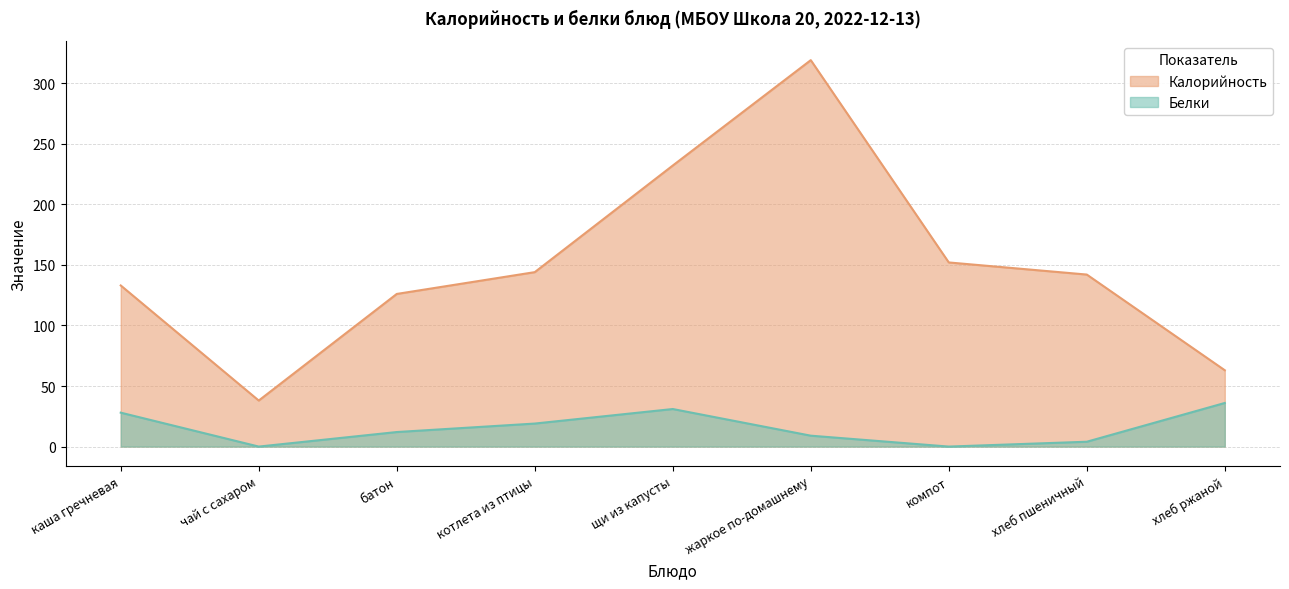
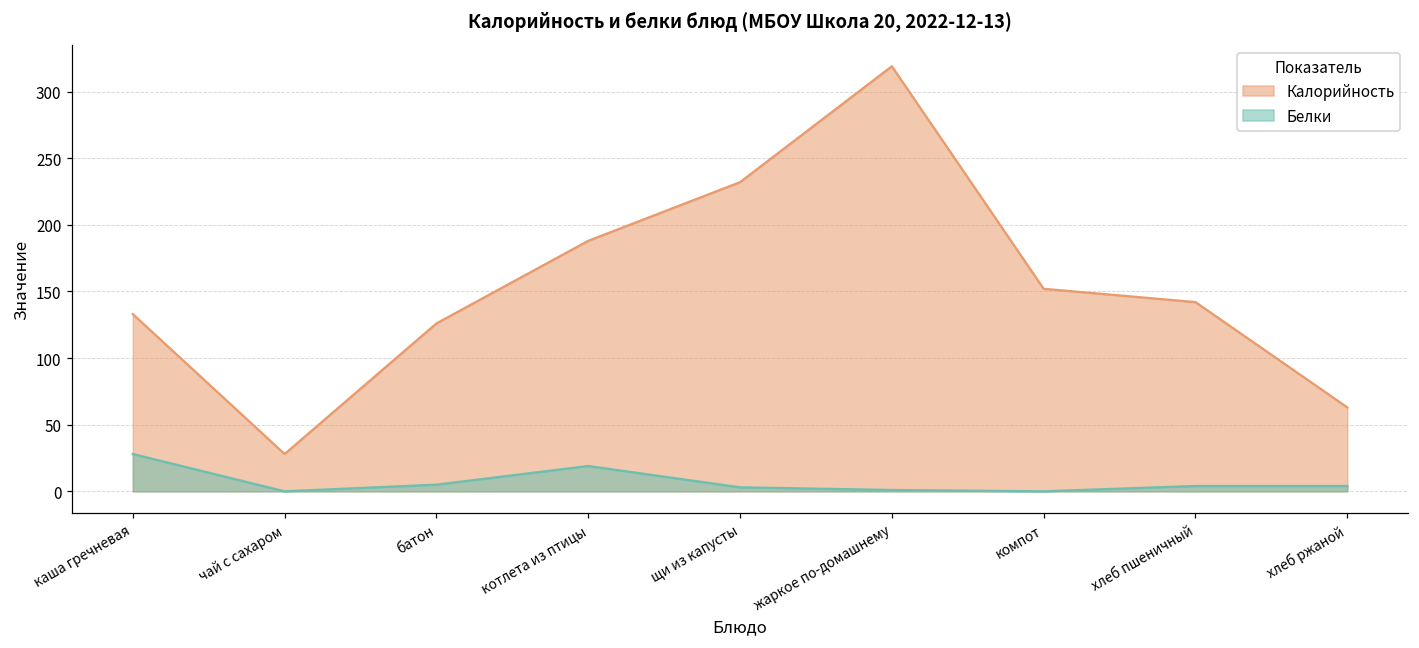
  {
    "Калорийность": {
      "каша гречневая": 133,
-     "чай с сахаром": 38,
+     "чай с сахаром": 28,
      "батон": 126,
-     "котлета из птицы": 144,
+     "котлета из птицы": 188,
      "щи из капусты": 232,
      "жаркое по-домашнему": 319,
      "компот": 152,
      "хлеб пшеничный": 142,
      "хлеб ржаной": 63
    },
    "Белки": {
      "каша гречневая": 28,
      "чай с сахаром": 0,
-     "батон": 12,
+     "батон": 5,
      "котлета из птицы": 19,
-     "щи из капусты": 31,
-     "жаркое по-домашнему": 9,
+     "щи из капусты": 3,
+     "жаркое по-домашнему": 1,
      "компот": 0,
      "хлеб пшеничный": 4,
-     "хлеб ржаной": 36
+     "хлеб ржаной": 4
    }
  }
